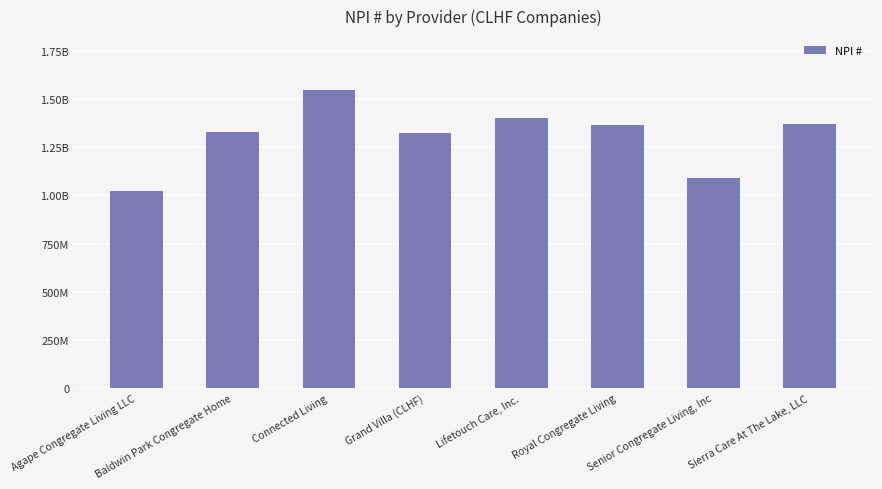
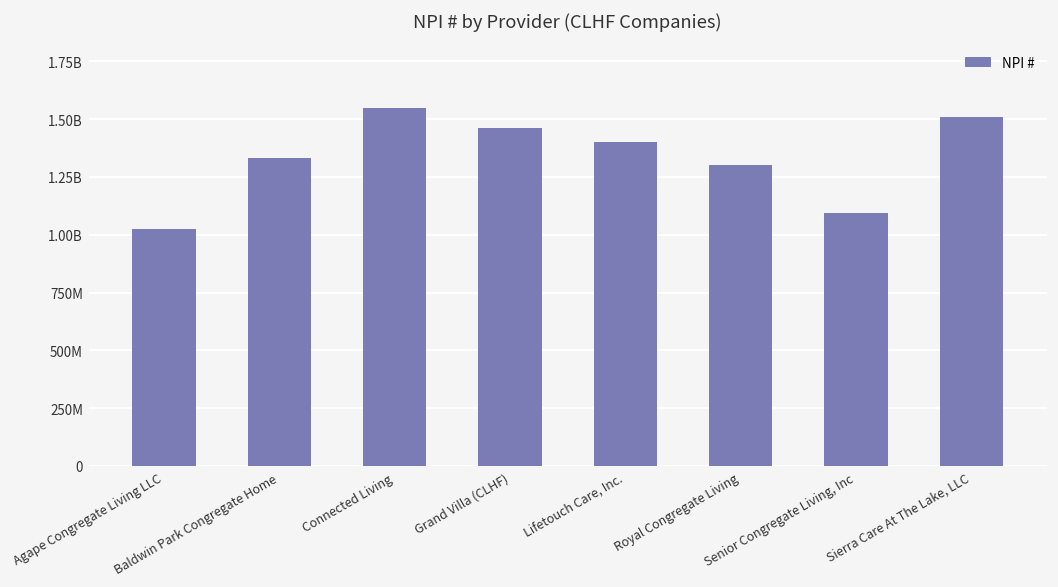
  {
    "Agape Congregate Living LLC": 1020000000,
    "Baldwin Park Congregate Home": 1330000000,
    "Connected Living": 1550000000,
-   "Grand Villa (CLHF)": 1330000000,
+   "Grand Villa (CLHF)": 1460000000,
    "Lifetouch Care, Inc.": 1400000000,
-   "Royal Congregate Living": 1370000000,
+   "Royal Congregate Living": 1300000000,
    "Senior Congregate Living, Inc": 1090000000,
-   "Sierra Care At The Lake, LLC": 1370000000
+   "Sierra Care At The Lake, LLC": 1510000000
  }
